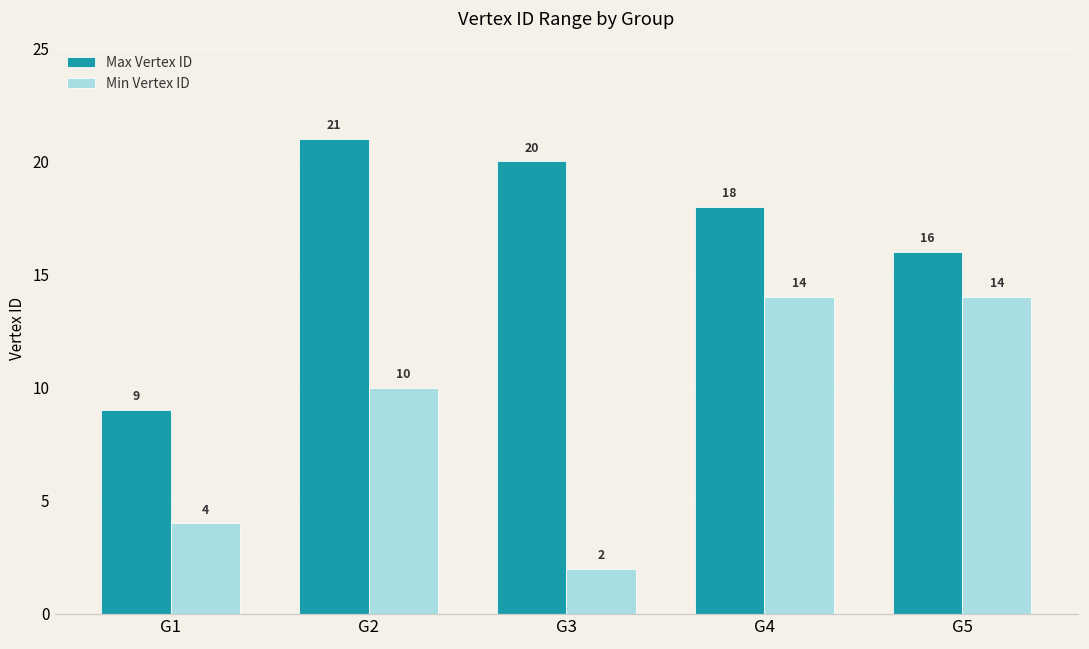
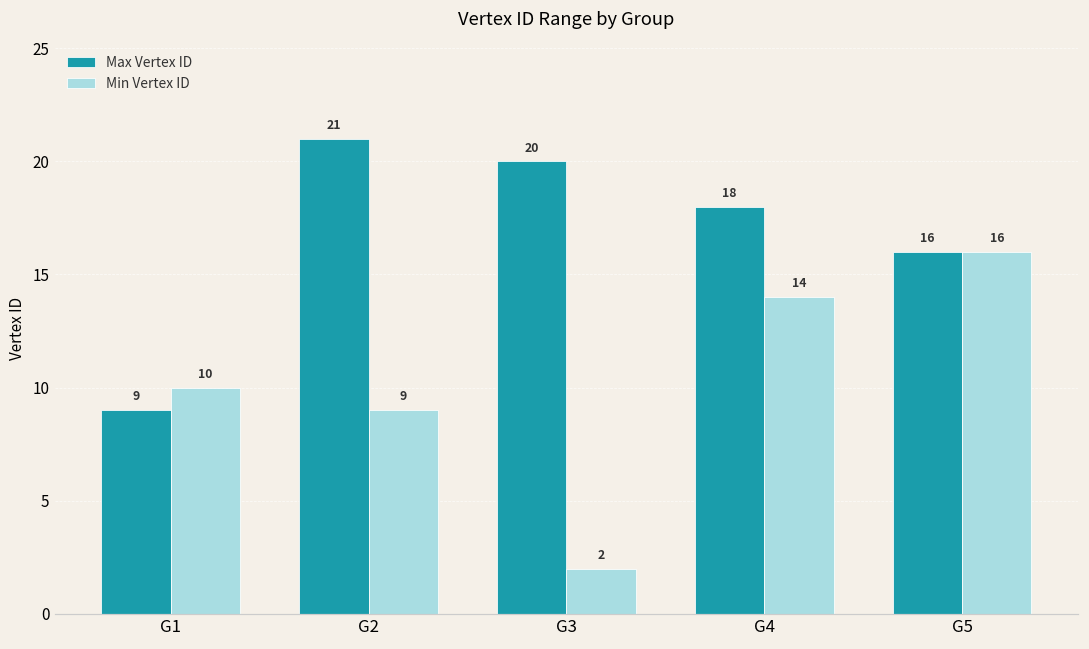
  {
    "Max Vertex ID": {
      "G1": 9,
      "G2": 21,
      "G3": 20,
      "G4": 18,
      "G5": 16
    },
    "Min Vertex ID": {
-     "G1": 4,
-     "G2": 10,
+     "G1": 10,
+     "G2": 9,
      "G3": 2,
      "G4": 14,
-     "G5": 14
+     "G5": 16
    }
  }
